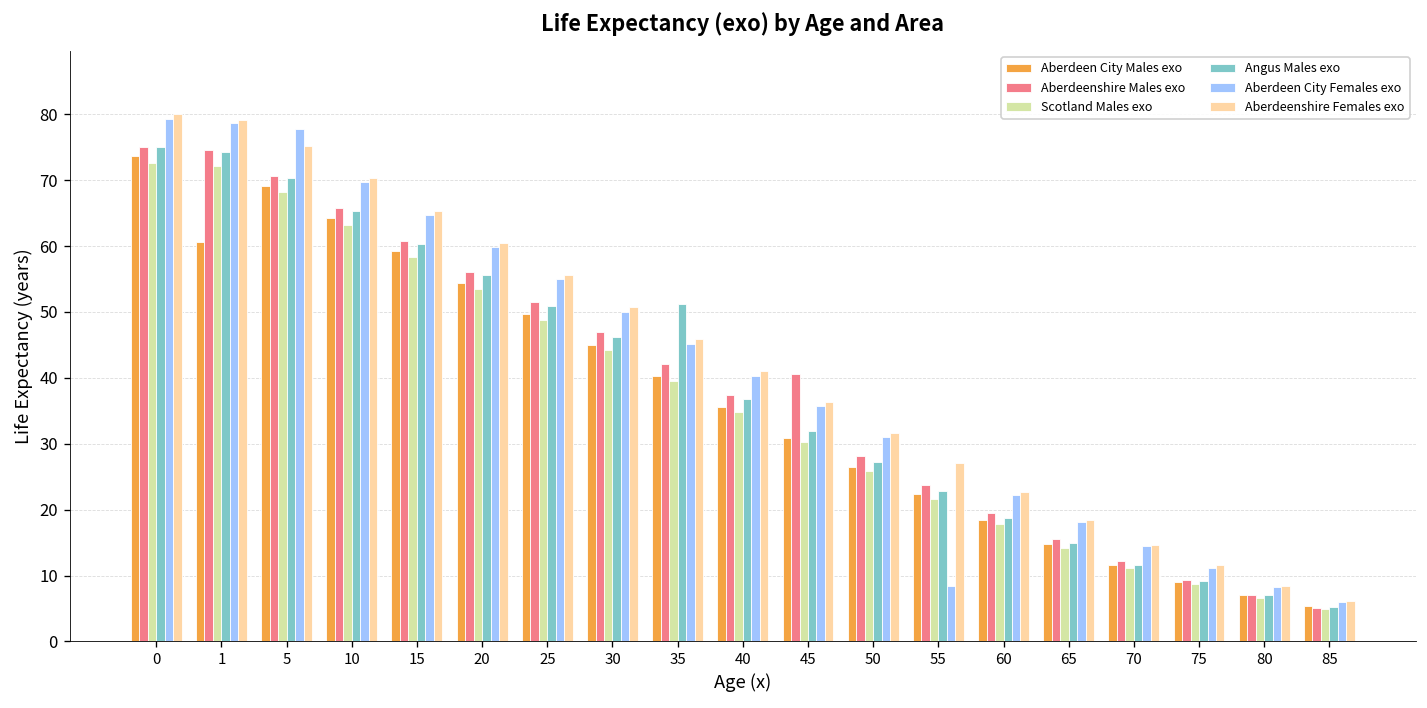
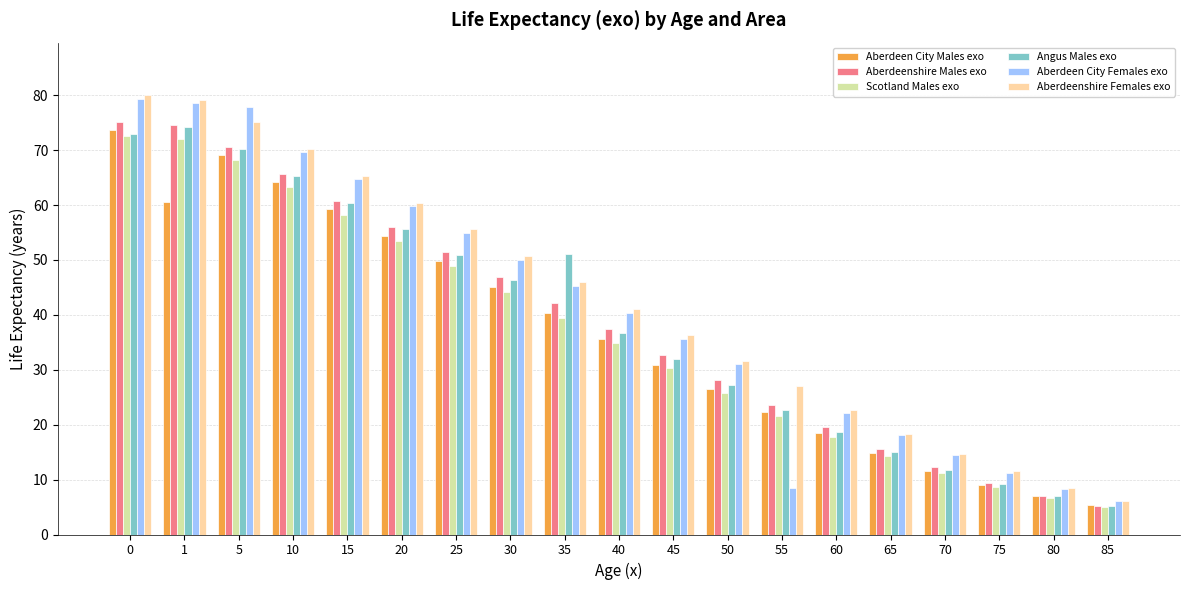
  {
    "Aberdeen City Males exo": {
      "0": 74,
      "1": 61,
      "5": 69,
      "10": 64,
      "15": 59,
      "20": 54,
      "25": 50,
      "30": 45,
      "35": 40,
      "40": 36,
      "45": 31,
      "50": 27,
      "55": 22,
      "60": 18,
      "65": 15,
      "70": 12,
      "75": 9,
      "80": 7,
      "85": 5
    },
    "Aberdeenshire Males exo": {
      "0": 75,
      "1": 75,
      "5": 71,
      "10": 66,
      "15": 61,
      "20": 56,
      "25": 52,
      "30": 47,
      "35": 42,
      "40": 37,
-     "45": 41,
+     "45": 33,
      "50": 28,
      "55": 24,
      "60": 19,
      "65": 15,
      "70": 12,
      "75": 9,
      "80": 7,
      "85": 5
    },
    "Angus Males exo": {
-     "0": 75,
+     "0": 73,
      "1": 74,
      "5": 70,
      "10": 65,
      "15": 60,
      "20": 56,
      "25": 51,
      "30": 46,
      "35": 51,
      "40": 37,
      "45": 32,
      "50": 27,
      "55": 23,
      "60": 19,
      "65": 15,
      "70": 12,
      "75": 9,
      "80": 7,
      "85": 5
    },
    "Aberdeen City Females exo": {
      "0": 79,
      "1": 79,
      "5": 78,
      "10": 70,
      "15": 65,
      "20": 60,
      "25": 55,
      "30": 50,
      "35": 45,
      "40": 40,
      "45": 36,
      "50": 31,
      "55": 8,
      "60": 22,
      "65": 18,
      "70": 15,
      "75": 11,
      "80": 8,
      "85": 6
    }
  }
